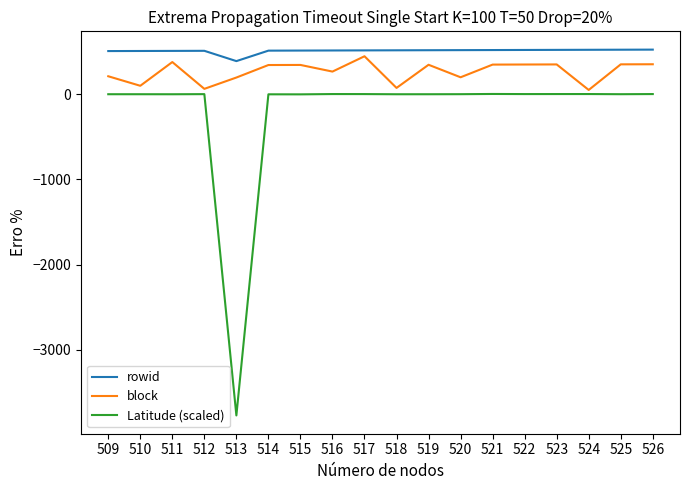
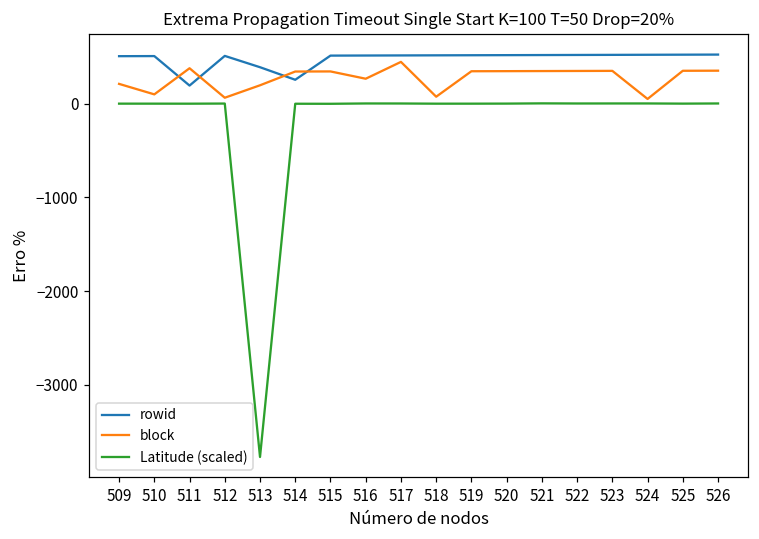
  {
    "rowid": {
      "509": 500,
      "510": 500,
-     "511": 500,
+     "511": 200,
      "512": 500,
      "513": 400,
-     "514": 500,
+     "514": 300,
      "515": 500,
      "516": 500,
      "517": 500,
      "518": 500,
      "519": 500,
      "520": 500,
      "521": 500,
      "522": 500,
      "523": 500,
      "524": 500,
      "525": 500,
      "526": 500
    },
    "block": {
      "509": 200,
      "510": 100,
      "511": 400,
      "512": 100,
      "513": 200,
      "514": 300,
      "515": 300,
      "516": 300,
      "517": 400,
      "518": 100,
      "519": 300,
-     "520": 200,
+     "520": 300,
      "521": 400,
      "522": 400,
      "523": 400,
      "524": 100,
      "525": 400,
      "526": 400
    },
    "Latitude (scaled)": {
      "509": 0,
      "510": 0,
      "511": 0,
      "512": 0,
      "513": -3800,
      "514": 0,
      "515": 0,
      "516": 0,
      "517": 0,
      "518": 0,
      "519": 0,
      "520": 0,
      "521": 0,
      "522": 0,
      "523": 0,
      "524": 0,
      "525": 0,
      "526": 0
    }
  }
